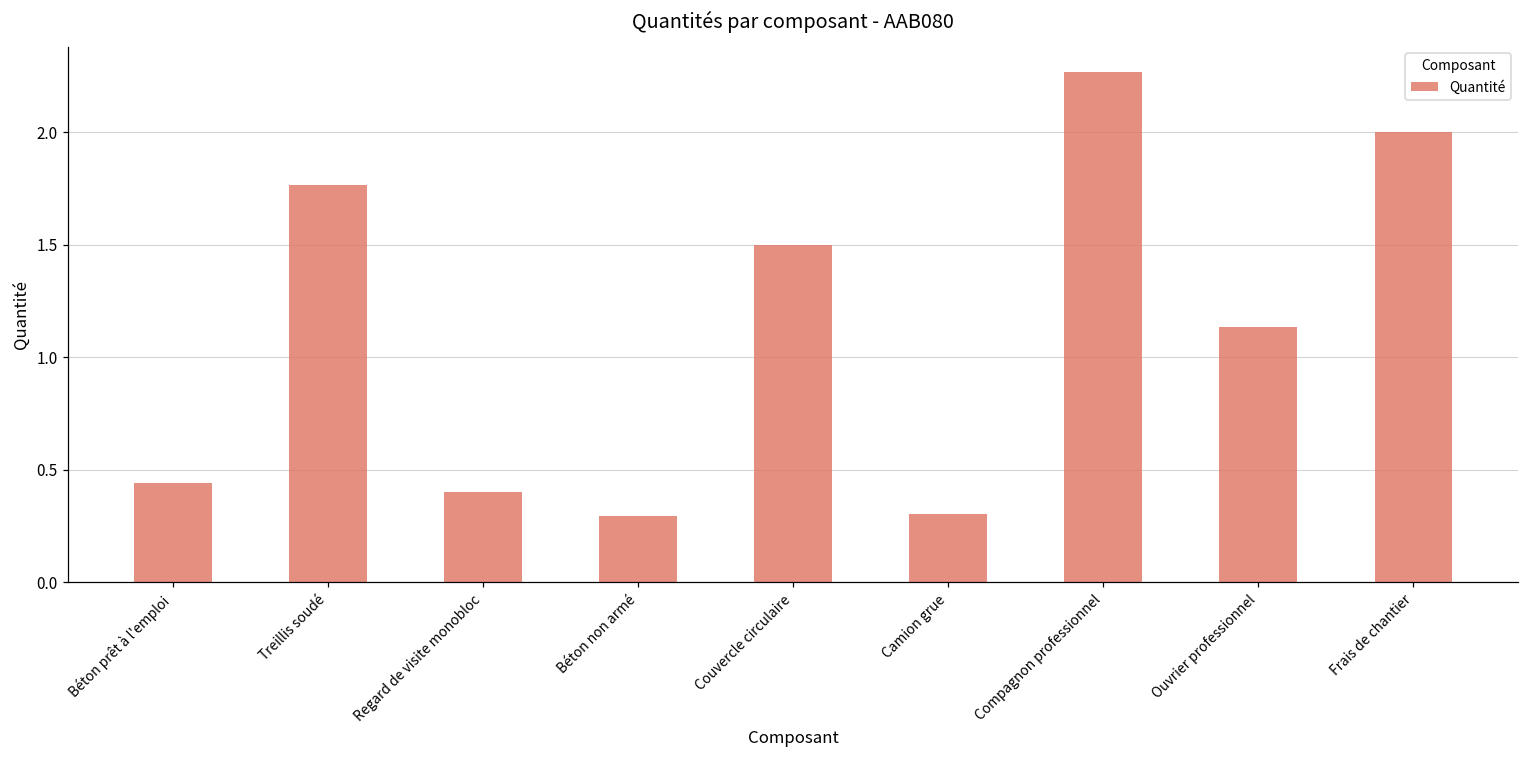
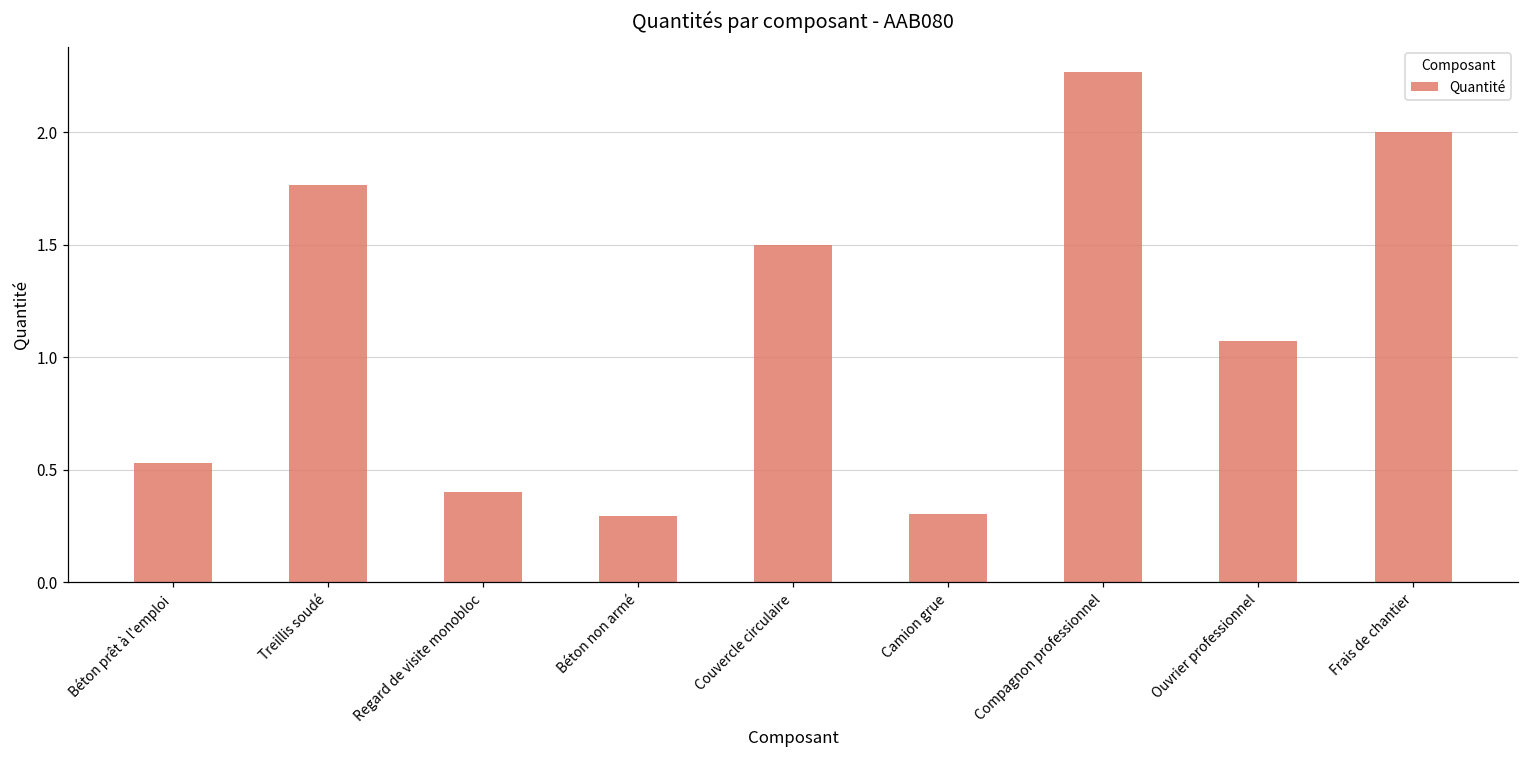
  {
-   "Béton prêt à l'emploi": 0.44,
+   "Béton prêt à l'emploi": 0.53,
    "Treillis soudé": 1.77,
    "Regard de visite monobloc": 0.40,
    "Béton non armé": 0.29,
    "Couvercle circulaire": 1.50,
    "Camion grue": 0.30,
    "Compagnon professionnel": 2.27,
-   "Ouvrier professionnel": 1.13,
+   "Ouvrier professionnel": 1.07,
    "Frais de chantier": 2.00
  }
